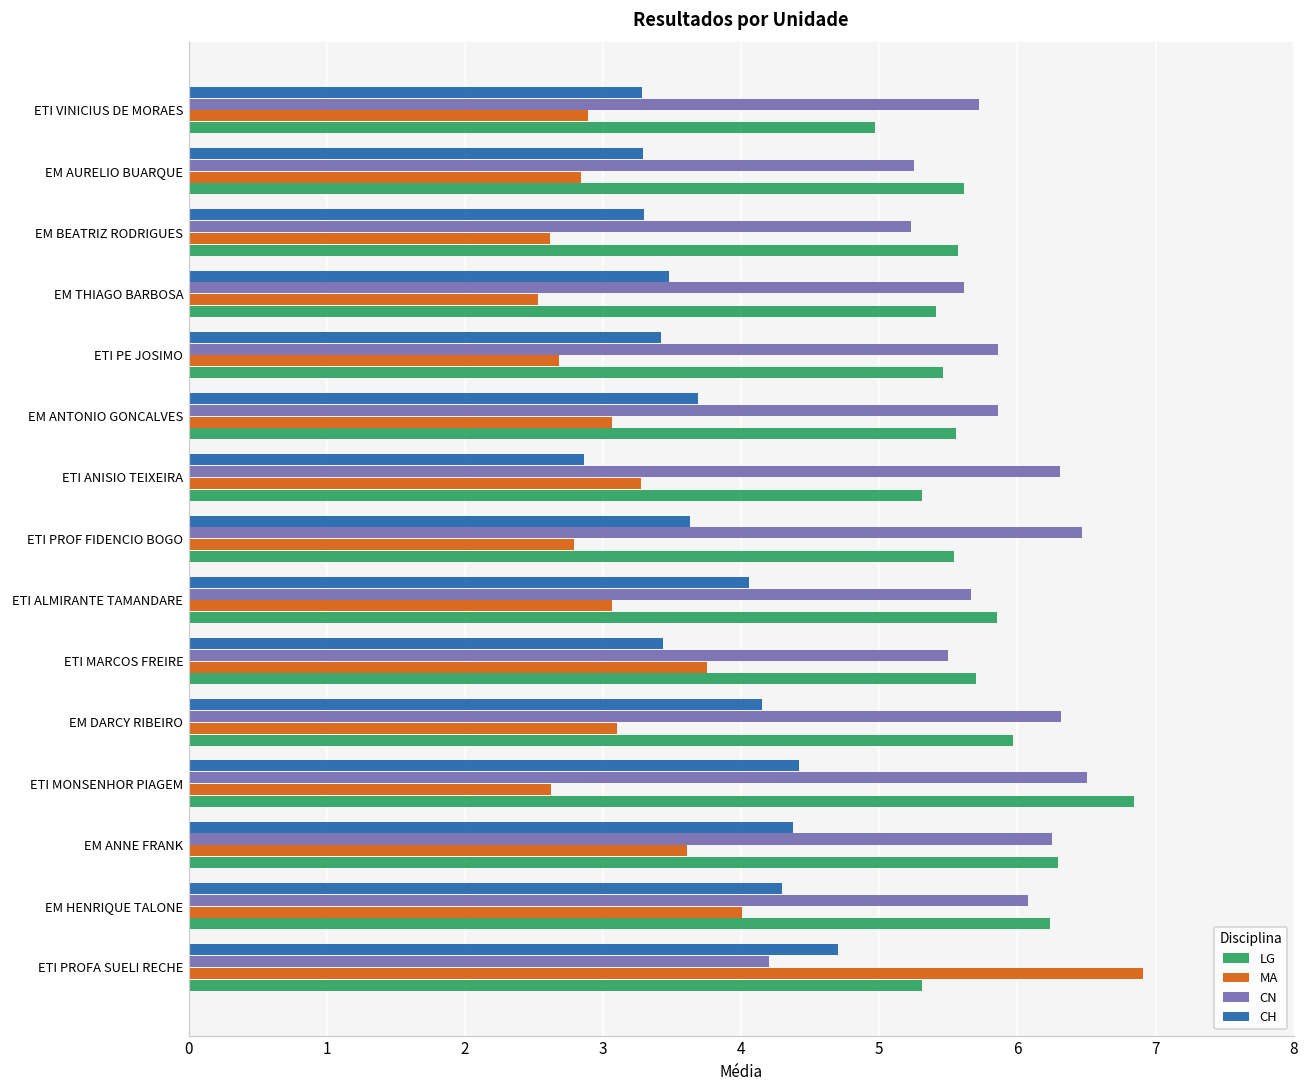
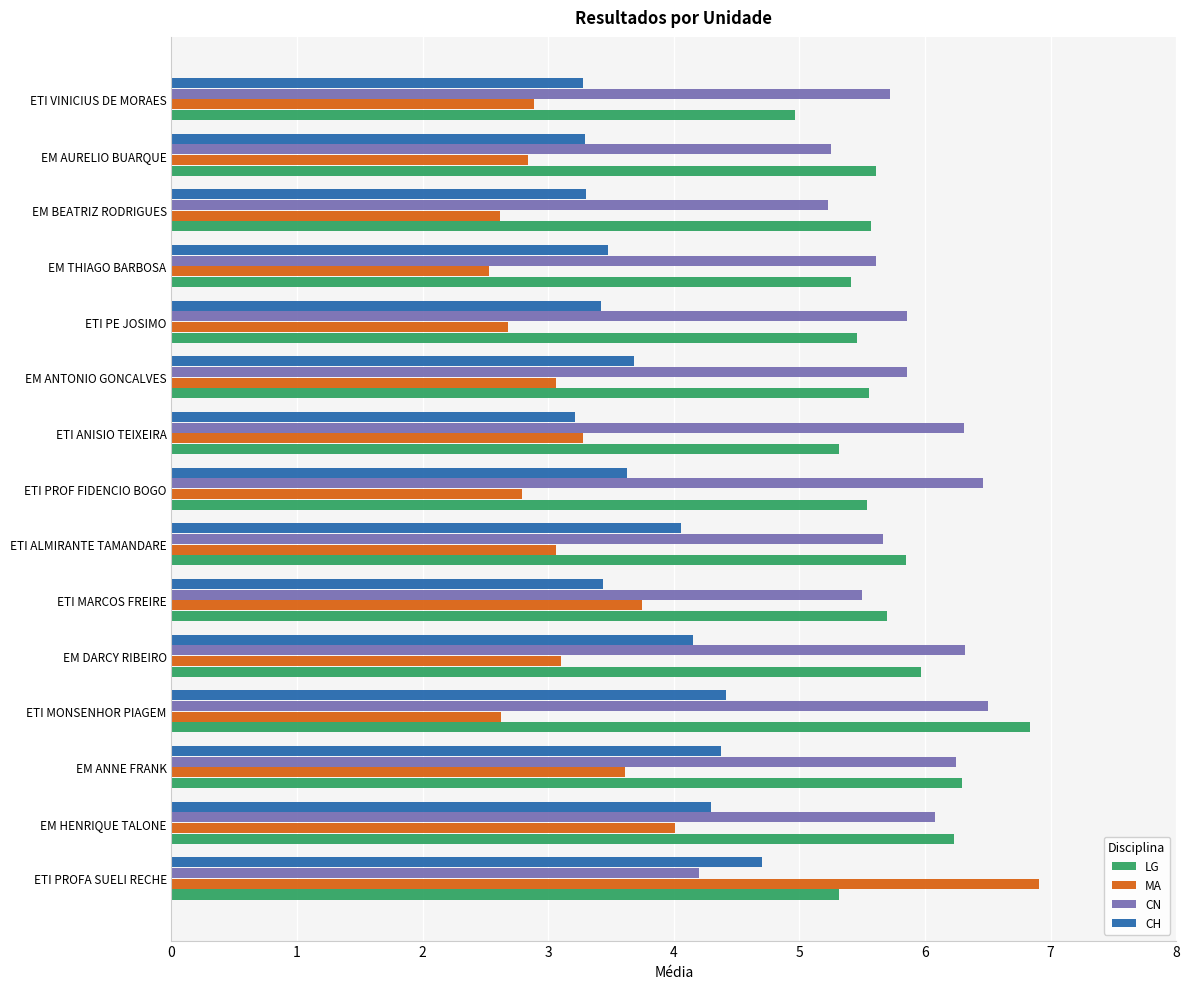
  {
    "LG": {
      "ETI VINICIUS DE MORAES": 4.97,
      "EM AURELIO BUARQUE": 5.61,
      "EM BEATRIZ RODRIGUES": 5.57,
      "EM THIAGO BARBOSA": 5.41,
      "ETI PE JOSIMO": 5.46,
      "EM ANTONIO GONCALVES": 5.55,
      "ETI ANISIO TEIXEIRA": 5.31,
      "ETI PROF FIDENCIO BOGO": 5.54,
      "ETI ALMIRANTE TAMANDARE": 5.85,
      "ETI MARCOS FREIRE": 5.70,
      "EM DARCY RIBEIRO": 5.97,
      "ETI MONSENHOR PIAGEM": 6.84,
      "EM ANNE FRANK": 6.30,
      "EM HENRIQUE TALONE": 6.23,
      "ETI PROFA SUELI RECHE": 5.31
    },
    "MA": {
      "ETI VINICIUS DE MORAES": 2.89,
      "EM AURELIO BUARQUE": 2.84,
      "EM BEATRIZ RODRIGUES": 2.61,
      "EM THIAGO BARBOSA": 2.53,
      "ETI PE JOSIMO": 2.68,
      "EM ANTONIO GONCALVES": 3.06,
      "ETI ANISIO TEIXEIRA": 3.28,
      "ETI PROF FIDENCIO BOGO": 2.79,
      "ETI ALMIRANTE TAMANDARE": 3.07,
      "ETI MARCOS FREIRE": 3.75,
      "EM DARCY RIBEIRO": 3.10,
      "ETI MONSENHOR PIAGEM": 2.63,
      "EM ANNE FRANK": 3.61,
      "EM HENRIQUE TALONE": 4.01,
      "ETI PROFA SUELI RECHE": 6.91
    },
    "CN": {
      "ETI VINICIUS DE MORAES": 5.72,
      "EM AURELIO BUARQUE": 5.25,
      "EM BEATRIZ RODRIGUES": 5.23,
      "EM THIAGO BARBOSA": 5.61,
      "ETI PE JOSIMO": 5.86,
      "EM ANTONIO GONCALVES": 5.86,
      "ETI ANISIO TEIXEIRA": 6.31,
      "ETI PROF FIDENCIO BOGO": 6.47,
      "ETI ALMIRANTE TAMANDARE": 5.66,
      "ETI MARCOS FREIRE": 5.50,
      "EM DARCY RIBEIRO": 6.32,
      "ETI MONSENHOR PIAGEM": 6.50,
      "EM ANNE FRANK": 6.25,
      "EM HENRIQUE TALONE": 6.08,
      "ETI PROFA SUELI RECHE": 4.20
    },
    "CH": {
      "ETI VINICIUS DE MORAES": 3.28,
      "EM AURELIO BUARQUE": 3.29,
      "EM BEATRIZ RODRIGUES": 3.30,
      "EM THIAGO BARBOSA": 3.48,
      "ETI PE JOSIMO": 3.42,
      "EM ANTONIO GONCALVES": 3.69,
-     "ETI ANISIO TEIXEIRA": 2.86,
+     "ETI ANISIO TEIXEIRA": 3.21,
      "ETI PROF FIDENCIO BOGO": 3.63,
      "ETI ALMIRANTE TAMANDARE": 4.06,
      "ETI MARCOS FREIRE": 3.44,
      "EM DARCY RIBEIRO": 4.15,
      "ETI MONSENHOR PIAGEM": 4.42,
      "EM ANNE FRANK": 4.38,
      "EM HENRIQUE TALONE": 4.30,
      "ETI PROFA SUELI RECHE": 4.70
    }
  }
